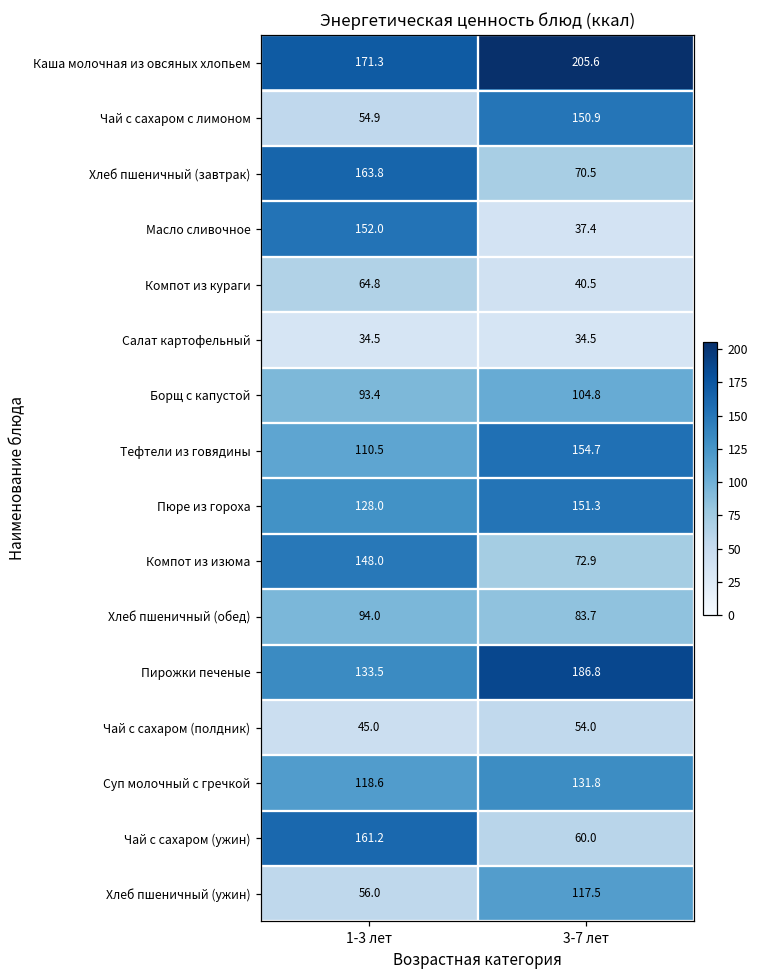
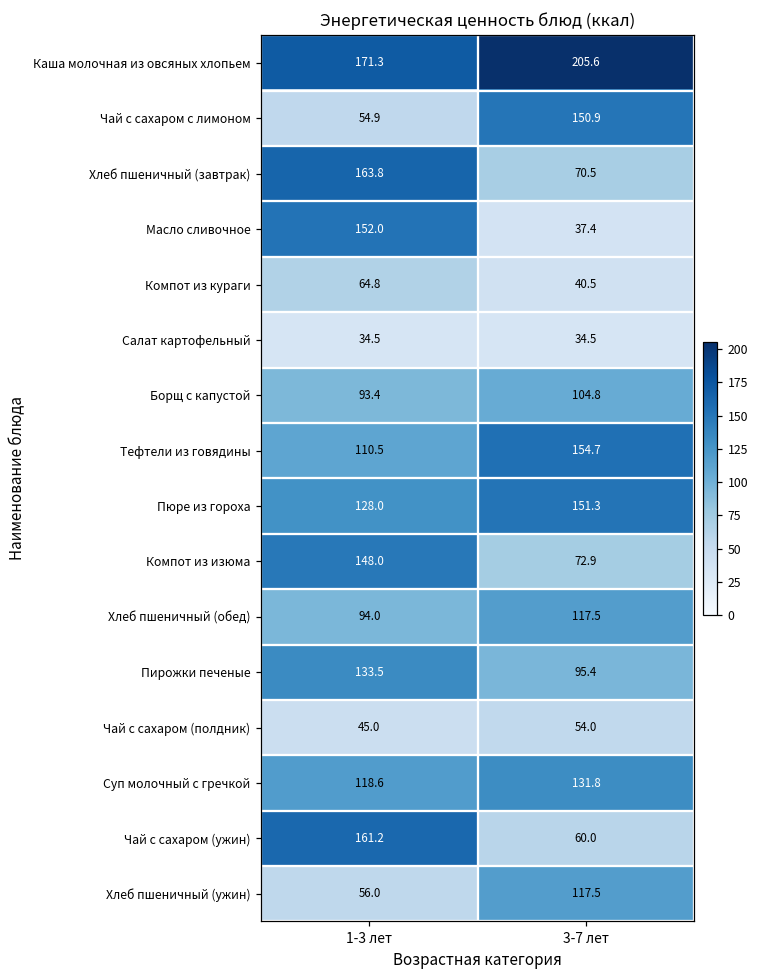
  {
    "Каша молочная из овсяных хлопьем": {
      "1-3 лет": 171.3,
      "3-7 лет": 205.6
    },
    "Чай с сахаром с лимоном": {
      "1-3 лет": 54.9,
      "3-7 лет": 150.9
    },
    "Хлеб пшеничный (завтрак)": {
      "1-3 лет": 163.8,
      "3-7 лет": 70.5
    },
    "Масло сливочное": {
      "1-3 лет": 152.0,
      "3-7 лет": 37.4
    },
    "Компот из кураги": {
      "1-3 лет": 64.8,
      "3-7 лет": 40.5
    },
    "Салат картофельный": {
      "1-3 лет": 34.5,
      "3-7 лет": 34.5
    },
    "Борщ с капустой": {
      "1-3 лет": 93.4,
      "3-7 лет": 104.8
    },
    "Тефтели из говядины": {
      "1-3 лет": 110.5,
      "3-7 лет": 154.7
    },
    "Пюре из гороха": {
      "1-3 лет": 128.0,
      "3-7 лет": 151.3
    },
    "Компот из изюма": {
      "1-3 лет": 148.0,
      "3-7 лет": 72.9
    },
    "Хлеб пшеничный (обед)": {
      "1-3 лет": 94.0,
-     "3-7 лет": 83.7
+     "3-7 лет": 117.5
    },
    "Пирожки печеные": {
      "1-3 лет": 133.5,
-     "3-7 лет": 186.8
+     "3-7 лет": 95.4
    },
    "Чай с сахаром (полдник)": {
      "1-3 лет": 45.0,
      "3-7 лет": 54.0
    },
    "Суп молочный с гречкой": {
      "1-3 лет": 118.6,
      "3-7 лет": 131.8
    },
    "Чай с сахаром (ужин)": {
      "1-3 лет": 161.2,
      "3-7 лет": 60.0
    },
    "Хлеб пшеничный (ужин)": {
      "1-3 лет": 56.0,
      "3-7 лет": 117.5
    }
  }
